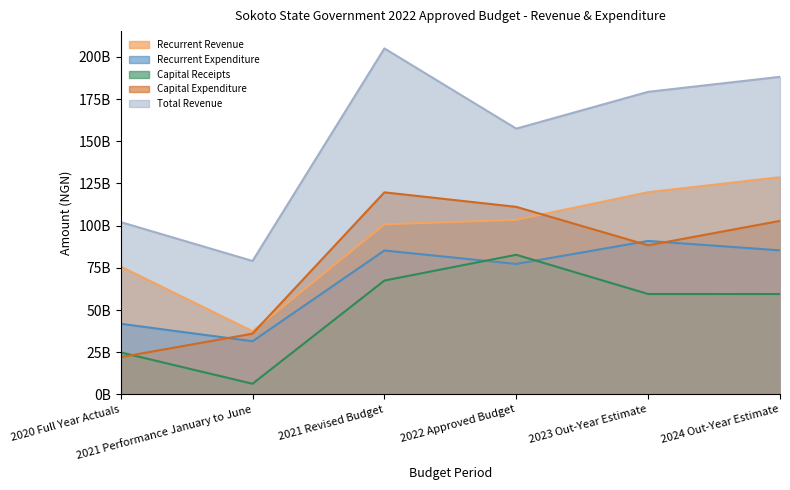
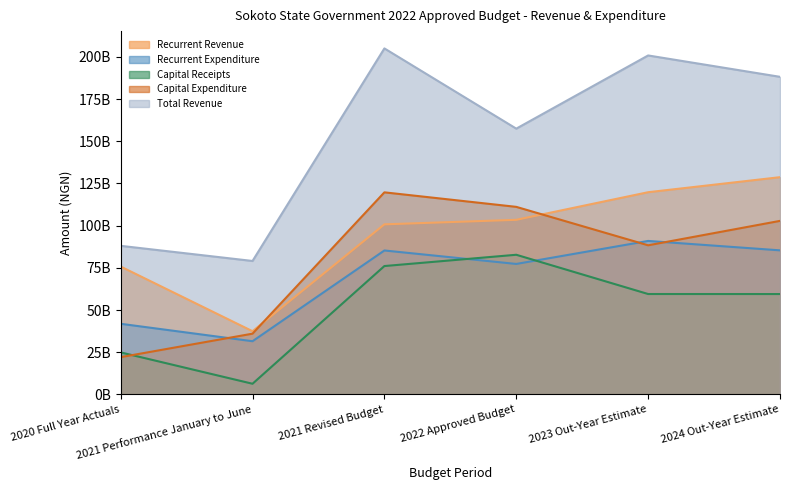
  {
    "Recurrent Expenditure": {
      "2020 Full Year Actuals": 42000000000,
      "2021 Performance January to June": 32000000000,
      "2021 Revised Budget": 85000000000,
      "2022 Approved Budget": 77000000000,
      "2023 Out-Year Estimate": 91000000000,
      "2024 Out-Year Estimate": 85000000000
    },
    "Capital Receipts": {
      "2020 Full Year Actuals": 25000000000,
      "2021 Performance January to June": 6000000000,
-     "2021 Revised Budget": 67000000000,
+     "2021 Revised Budget": 76000000000,
      "2022 Approved Budget": 83000000000,
      "2023 Out-Year Estimate": 59000000000,
      "2024 Out-Year Estimate": 59000000000
    },
    "Total Revenue": {
-     "2020 Full Year Actuals": 102000000000,
+     "2020 Full Year Actuals": 88000000000,
      "2021 Performance January to June": 79000000000,
      "2021 Revised Budget": 205000000000,
      "2022 Approved Budget": 157000000000,
-     "2023 Out-Year Estimate": 179000000000,
+     "2023 Out-Year Estimate": 201000000000,
      "2024 Out-Year Estimate": 188000000000
    }
  }
